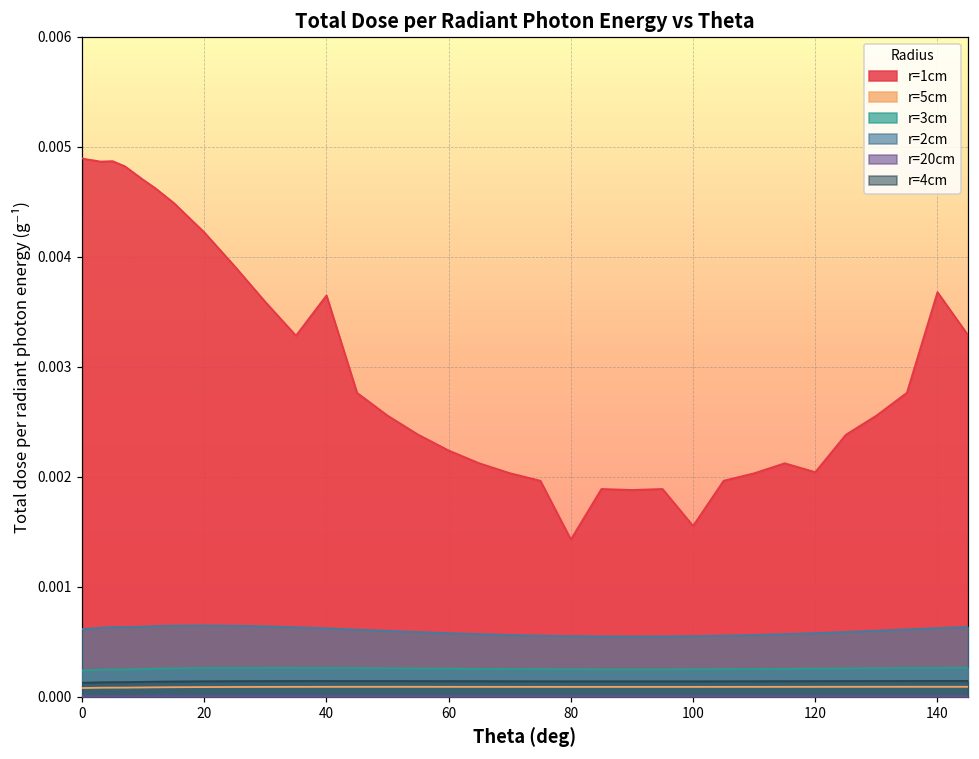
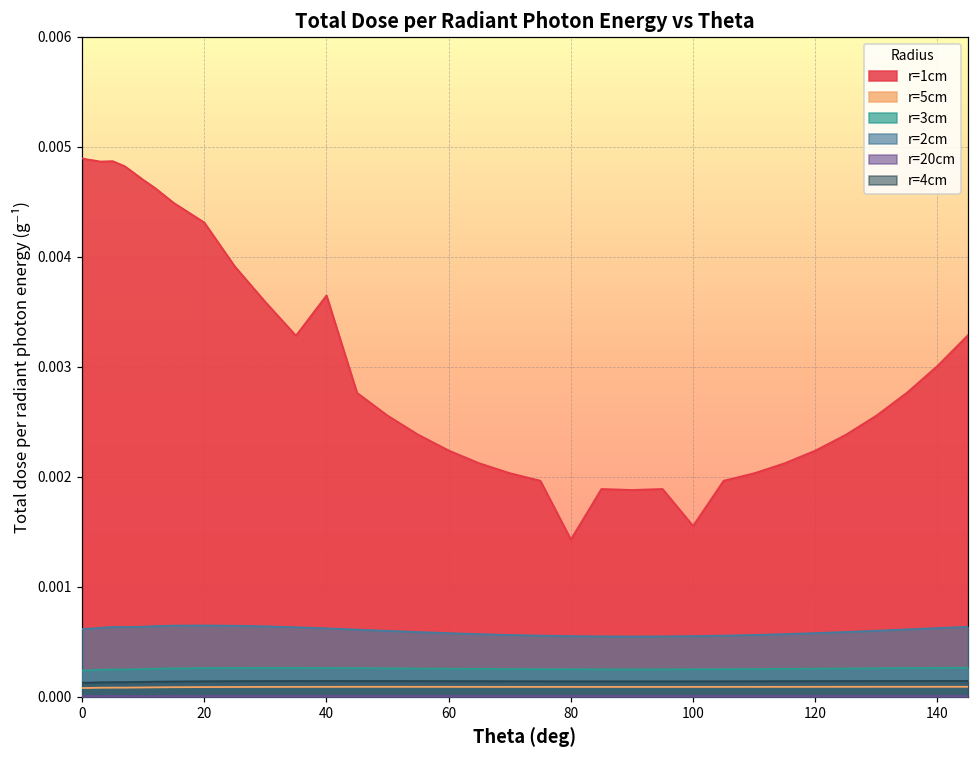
  {
    "r=1cm": {
      "0": 0.0049,
-     "20": 0.0042,
+     "20": 0.0043,
      "40": 0.0036,
      "60": 0.0022,
      "80": 0.0014,
      "100": 0.0016,
-     "120": 0.0020,
-     "140": 0.0037
+     "120": 0.0022,
+     "140": 0.0030
    },
    "r=5cm": {
      "0": 0.0001,
      "20": 0.0001,
      "40": 0.0001,
      "60": 0.0001,
      "80": 0.0001,
      "100": 0.0001,
      "120": 0.0001,
      "140": 0.0001
    }
  }
